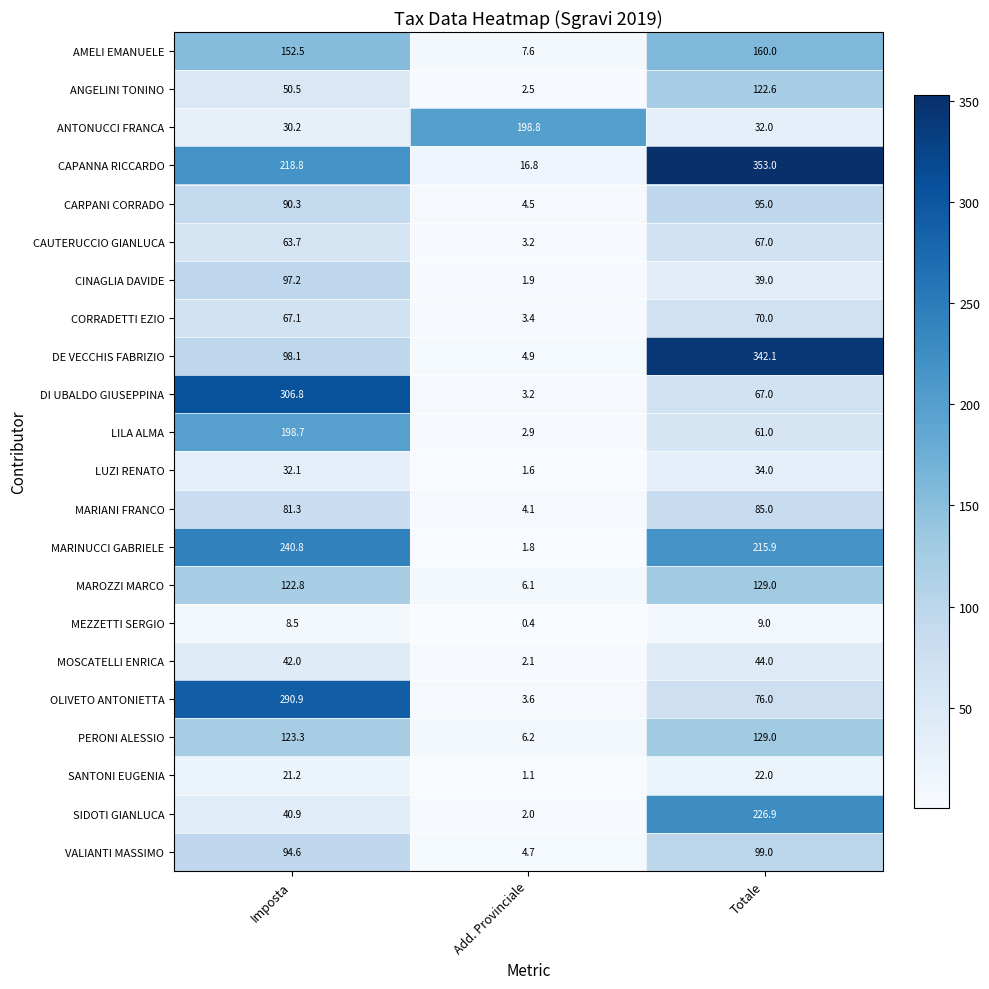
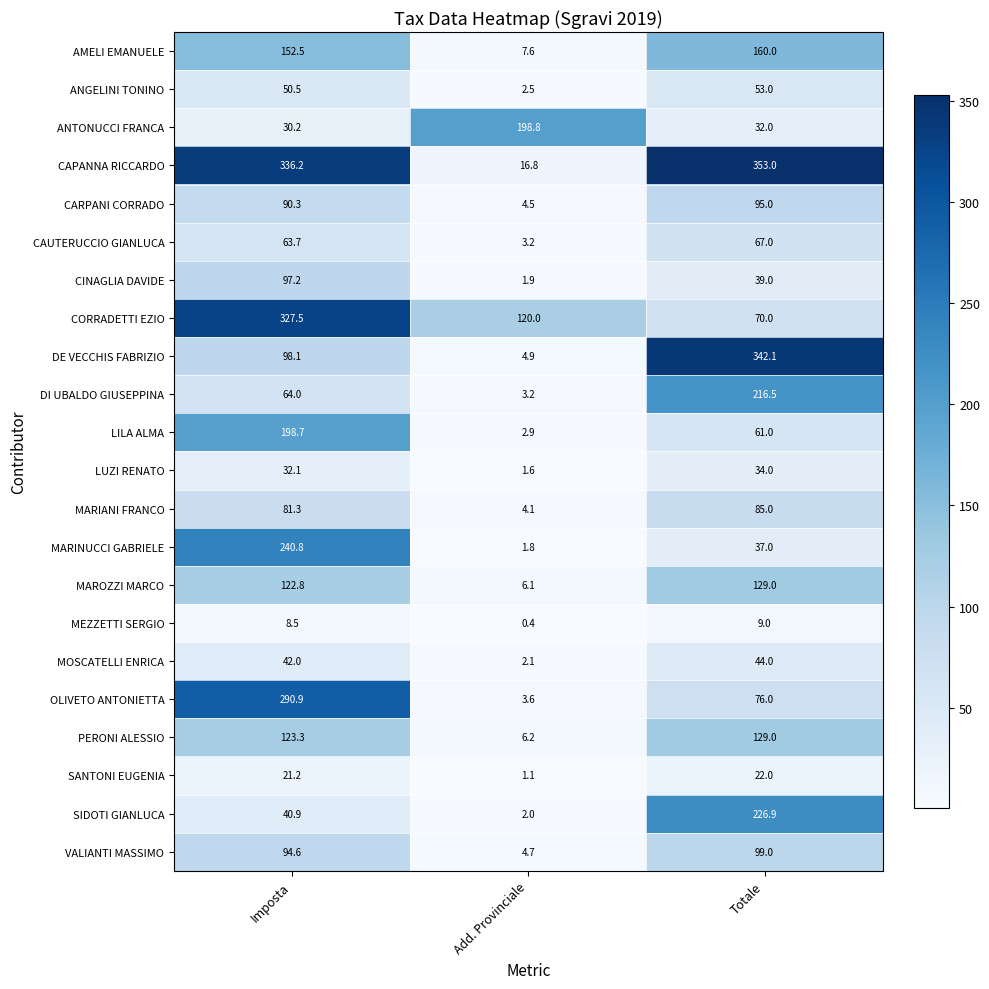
  {
    "AMELI EMANUELE": {
      "Imposta": 152.5,
      "Add. Provinciale": 7.6,
      "Totale": 160.0
    },
    "ANGELINI TONINO": {
      "Imposta": 50.5,
      "Add. Provinciale": 2.5,
-     "Totale": 122.6
+     "Totale": 53.0
    },
    "ANTONUCCI FRANCA": {
      "Imposta": 30.2,
      "Add. Provinciale": 198.8,
      "Totale": 32.0
    },
    "CAPANNA RICCARDO": {
-     "Imposta": 218.8,
+     "Imposta": 336.2,
      "Add. Provinciale": 16.8,
      "Totale": 353.0
    },
    "CARPANI CORRADO": {
      "Imposta": 90.3,
      "Add. Provinciale": 4.5,
      "Totale": 95.0
    },
    "CAUTERUCCIO GIANLUCA": {
      "Imposta": 63.7,
      "Add. Provinciale": 3.2,
      "Totale": 67.0
    },
    "CINAGLIA DAVIDE": {
      "Imposta": 97.2,
      "Add. Provinciale": 1.9,
      "Totale": 39.0
    },
    "CORRADETTI EZIO": {
-     "Imposta": 67.1,
-     "Add. Provinciale": 3.4,
+     "Imposta": 327.5,
+     "Add. Provinciale": 120.0,
      "Totale": 70.0
    },
    "DE VECCHIS FABRIZIO": {
      "Imposta": 98.1,
      "Add. Provinciale": 4.9,
      "Totale": 342.1
    },
    "DI UBALDO GIUSEPPINA": {
-     "Imposta": 306.8,
+     "Imposta": 64.0,
      "Add. Provinciale": 3.2,
-     "Totale": 67.0
+     "Totale": 216.5
    },
    "LILA ALMA": {
      "Imposta": 198.7,
      "Add. Provinciale": 2.9,
      "Totale": 61.0
    },
    "LUZI RENATO": {
      "Imposta": 32.1,
      "Add. Provinciale": 1.6,
      "Totale": 34.0
    },
    "MARIANI FRANCO": {
      "Imposta": 81.3,
      "Add. Provinciale": 4.1,
      "Totale": 85.0
    },
    "MARINUCCI GABRIELE": {
      "Imposta": 240.8,
      "Add. Provinciale": 1.8,
-     "Totale": 215.9
+     "Totale": 37.0
    },
    "MAROZZI MARCO": {
      "Imposta": 122.8,
      "Add. Provinciale": 6.1,
      "Totale": 129.0
    },
    "MEZZETTI SERGIO": {
      "Imposta": 8.5,
      "Add. Provinciale": 0.4,
      "Totale": 9.0
    },
    "MOSCATELLI ENRICA": {
      "Imposta": 42.0,
      "Add. Provinciale": 2.1,
      "Totale": 44.0
    },
    "OLIVETO ANTONIETTA": {
      "Imposta": 290.9,
      "Add. Provinciale": 3.6,
      "Totale": 76.0
    },
    "PERONI ALESSIO": {
      "Imposta": 123.3,
      "Add. Provinciale": 6.2,
      "Totale": 129.0
    },
    "SANTONI EUGENIA": {
      "Imposta": 21.2,
      "Add. Provinciale": 1.1,
      "Totale": 22.0
    },
    "SIDOTI GIANLUCA": {
      "Imposta": 40.9,
      "Add. Provinciale": 2.0,
      "Totale": 226.9
    },
    "VALIANTI MASSIMO": {
      "Imposta": 94.6,
      "Add. Provinciale": 4.7,
      "Totale": 99.0
    }
  }
